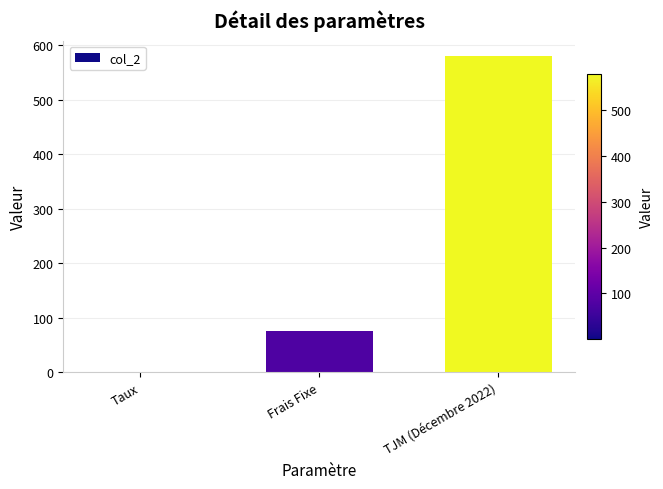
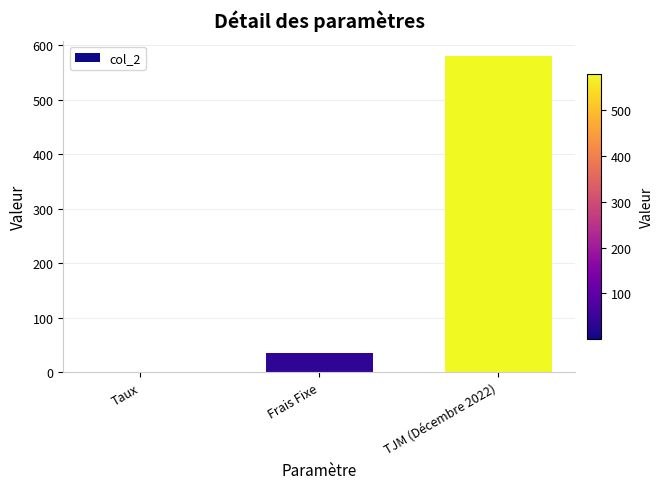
  {
-   "Frais Fixe": 80,
+   "Frais Fixe": 40,
    "TJM (Décembre 2022)": 580
  }
